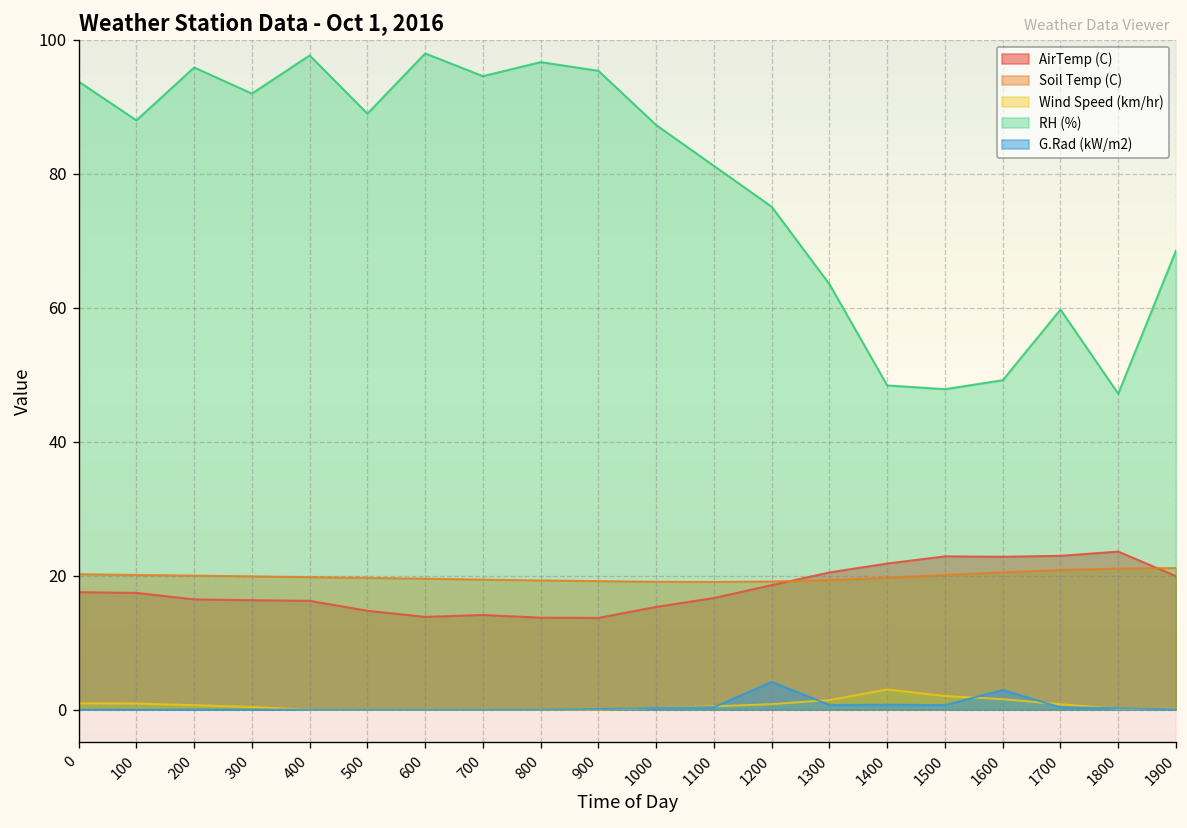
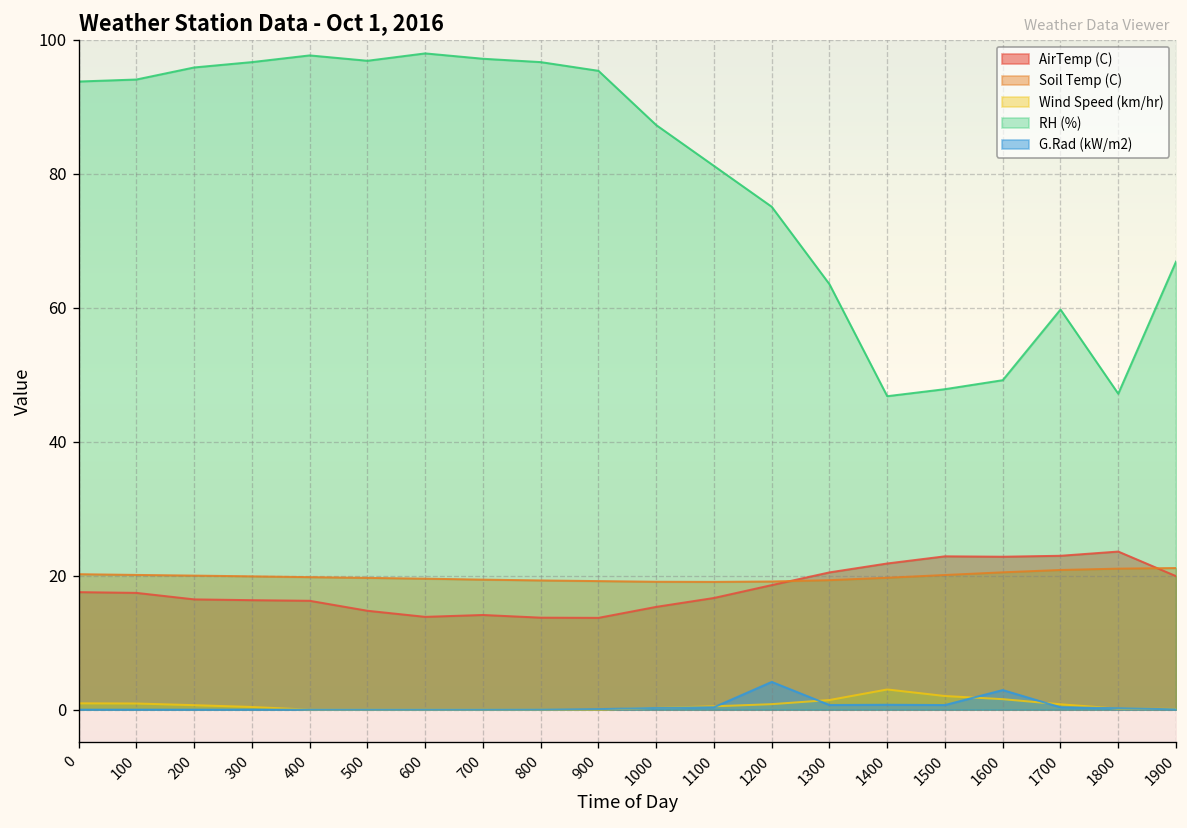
  {
    "RH (%)": {
      "0": 94,
-     "100": 88,
+     "100": 94,
      "200": 96,
-     "300": 92,
+     "300": 97,
      "400": 98,
-     "500": 89,
+     "500": 97,
      "600": 98,
-     "700": 95,
+     "700": 97,
      "800": 97,
      "900": 95,
      "1000": 87,
      "1100": 81,
      "1200": 75,
      "1300": 64,
-     "1400": 48,
+     "1400": 47,
      "1500": 48,
      "1600": 49,
      "1700": 60,
      "1800": 47,
-     "1900": 69
+     "1900": 67
    },
    "G.Rad (kW/m2)": {
      "0": 0,
      "100": 0,
      "200": 0,
      "1200": 4,
      "1300": 1,
      "1400": 1,
      "1500": 1,
      "1600": 3
    }
  }
